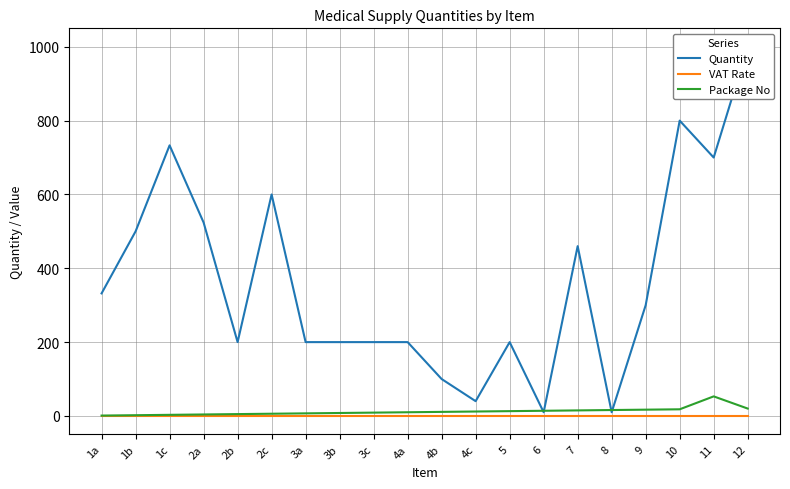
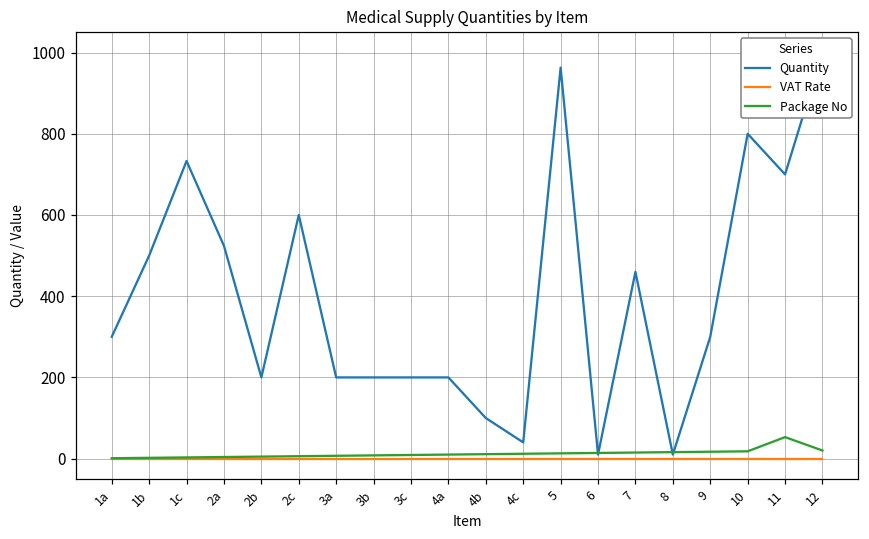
  {
    "Quantity": {
-     "1a": 330,
+     "1a": 300,
      "1b": 500,
      "1c": 730,
      "2a": 520,
      "2b": 200,
      "2c": 600,
      "3a": 200,
      "3b": 200,
      "3c": 200,
      "4a": 200,
      "4b": 100,
      "4c": 40,
-     "5": 200,
+     "5": 960,
      "7": 460,
      "9": 300,
      "10": 800,
      "11": 700
    },
    "VAT Rate": {
      "3b": 0,
      "3c": 0,
      "4a": 0,
      "4b": 0,
      "4c": 0,
      "5": 0,
      "6": 0,
      "7": 0,
      "8": 0,
      "9": 0,
      "10": 0,
      "11": 0,
      "12": 0
    },
    "Package No": {
      "3b": 10,
      "3c": 10,
      "4a": 10,
      "4b": 10,
      "4c": 10,
      "5": 10,
      "7": 20,
      "9": 20,
      "10": 20,
      "11": 50,
      "12": 20
    }
  }
